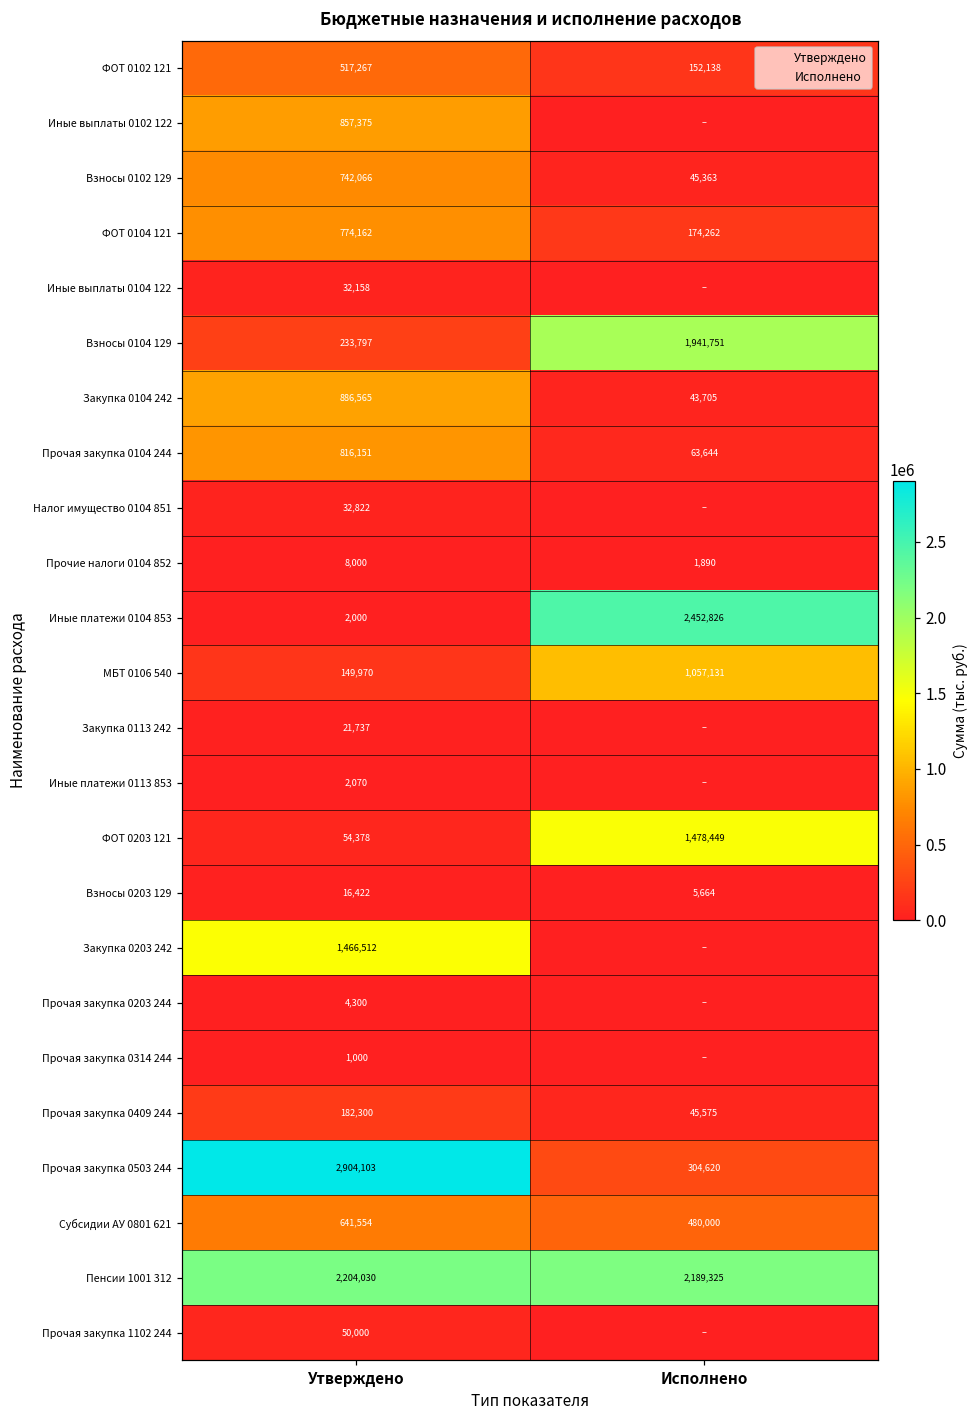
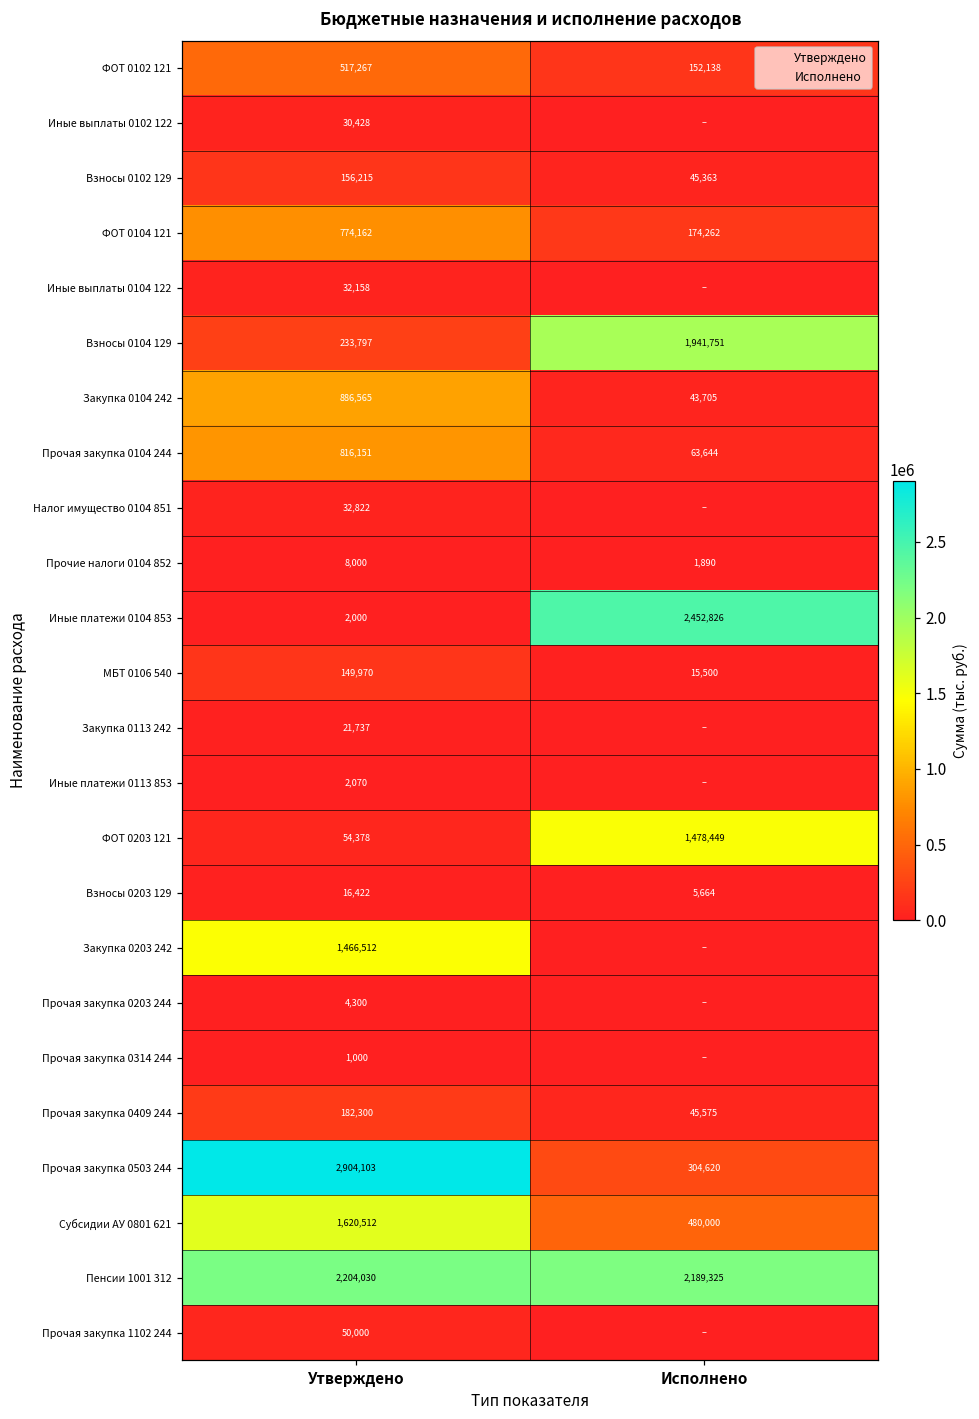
  {
    "ФОТ 0102 121": {
      "Утверждено": "517,267",
      "Исполнено": "152,138"
    },
    "Иные выплаты 0102 122": {
-     "Утверждено": "857,375"
+     "Утверждено": "30,428"
    },
    "Взносы 0102 129": {
-     "Утверждено": "742,066",
+     "Утверждено": "156,215",
      "Исполнено": "45,363"
    },
    "ФОТ 0104 121": {
      "Утверждено": "774,162",
      "Исполнено": "174,262"
    },
    "Иные выплаты 0104 122": {
      "Утверждено": "32,158"
    },
    "Взносы 0104 129": {
      "Утверждено": "233,797",
      "Исполнено": "1,941,751"
    },
    "Закупка 0104 242": {
      "Утверждено": "886,565",
      "Исполнено": "43,705"
    },
    "Прочая закупка 0104 244": {
      "Утверждено": "816,151",
      "Исполнено": "63,644"
    },
    "Налог имущество 0104 851": {
      "Утверждено": "32,822"
    },
    "Прочие налоги 0104 852": {
      "Утверждено": "8,000",
      "Исполнено": "1,890"
    },
    "Иные платежи 0104 853": {
      "Утверждено": "2,000",
      "Исполнено": "2,452,826"
    },
    "МБТ 0106 540": {
      "Утверждено": "149,970",
-     "Исполнено": "1,057,131"
+     "Исполнено": "15,500"
    },
    "Закупка 0113 242": {
      "Утверждено": "21,737"
    },
    "Иные платежи 0113 853": {
      "Утверждено": "2,070"
    },
    "ФОТ 0203 121": {
      "Утверждено": "54,378",
      "Исполнено": "1,478,449"
    },
    "Взносы 0203 129": {
      "Утверждено": "16,422",
      "Исполнено": "5,664"
    },
    "Закупка 0203 242": {
      "Утверждено": "1,466,512"
    },
    "Прочая закупка 0203 244": {
      "Утверждено": "4,300"
    },
    "Прочая закупка 0314 244": {
      "Утверждено": "1,000"
    },
    "Прочая закупка 0409 244": {
      "Утверждено": "182,300",
      "Исполнено": "45,575"
    },
    "Прочая закупка 0503 244": {
      "Утверждено": "2,904,103",
      "Исполнено": "304,620"
    },
    "Субсидии АУ 0801 621": {
-     "Утверждено": "641,554",
+     "Утверждено": "1,620,512",
      "Исполнено": "480,000"
    },
    "Пенсии 1001 312": {
      "Утверждено": "2,204,030",
      "Исполнено": "2,189,325"
    },
    "Прочая закупка 1102 244": {
      "Утверждено": "50,000"
    }
  }
